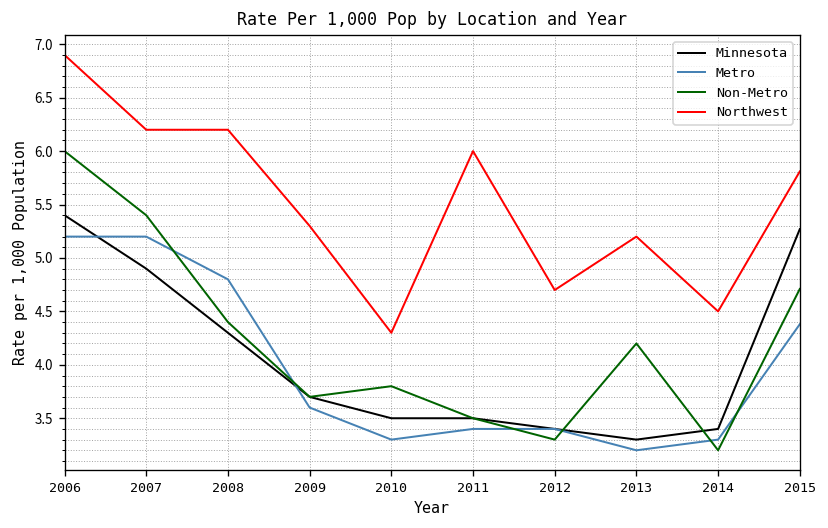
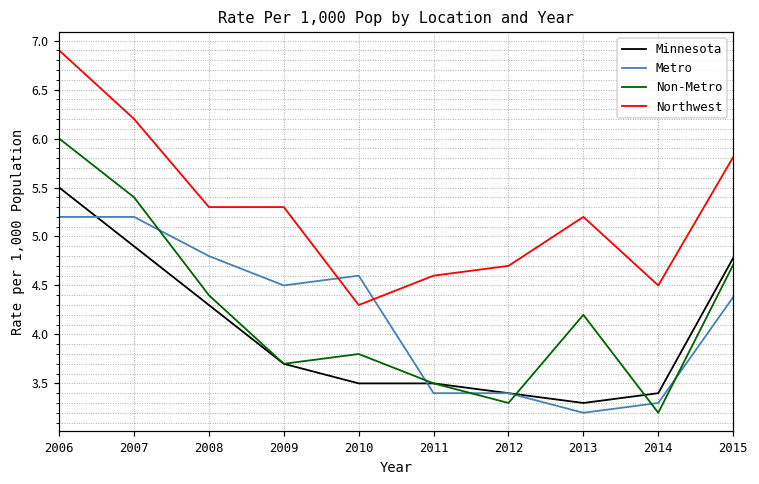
  {
    "Minnesota": {
-     "2006": 5.4,
+     "2006": 5.5,
      "2007": 4.9,
      "2008": 4.3,
      "2010": 3.5,
      "2013": 3.3,
      "2014": 3.4,
-     "2015": 5.3
+     "2015": 4.8
    },
    "Metro": {
      "2006": 5.2,
      "2007": 5.2,
      "2008": 4.8,
-     "2009": 3.6,
-     "2010": 3.3,
+     "2009": 4.5,
+     "2010": 4.6,
      "2011": 3.4,
      "2013": 3.2,
      "2014": 3.3,
      "2015": 4.4
    },
    "Non-Metro": {
      "2006": 6.0,
      "2007": 5.4,
      "2008": 4.4,
      "2010": 3.8,
      "2012": 3.3,
      "2013": 4.2,
      "2014": 3.2,
      "2015": 4.7
    },
    "Northwest": {
      "2006": 6.9,
      "2007": 6.2,
-     "2008": 6.2,
+     "2008": 5.3,
      "2009": 5.3,
      "2010": 4.3,
-     "2011": 6.0,
+     "2011": 4.6,
      "2012": 4.7,
      "2013": 5.2,
      "2014": 4.5,
      "2015": 5.8
    }
  }
